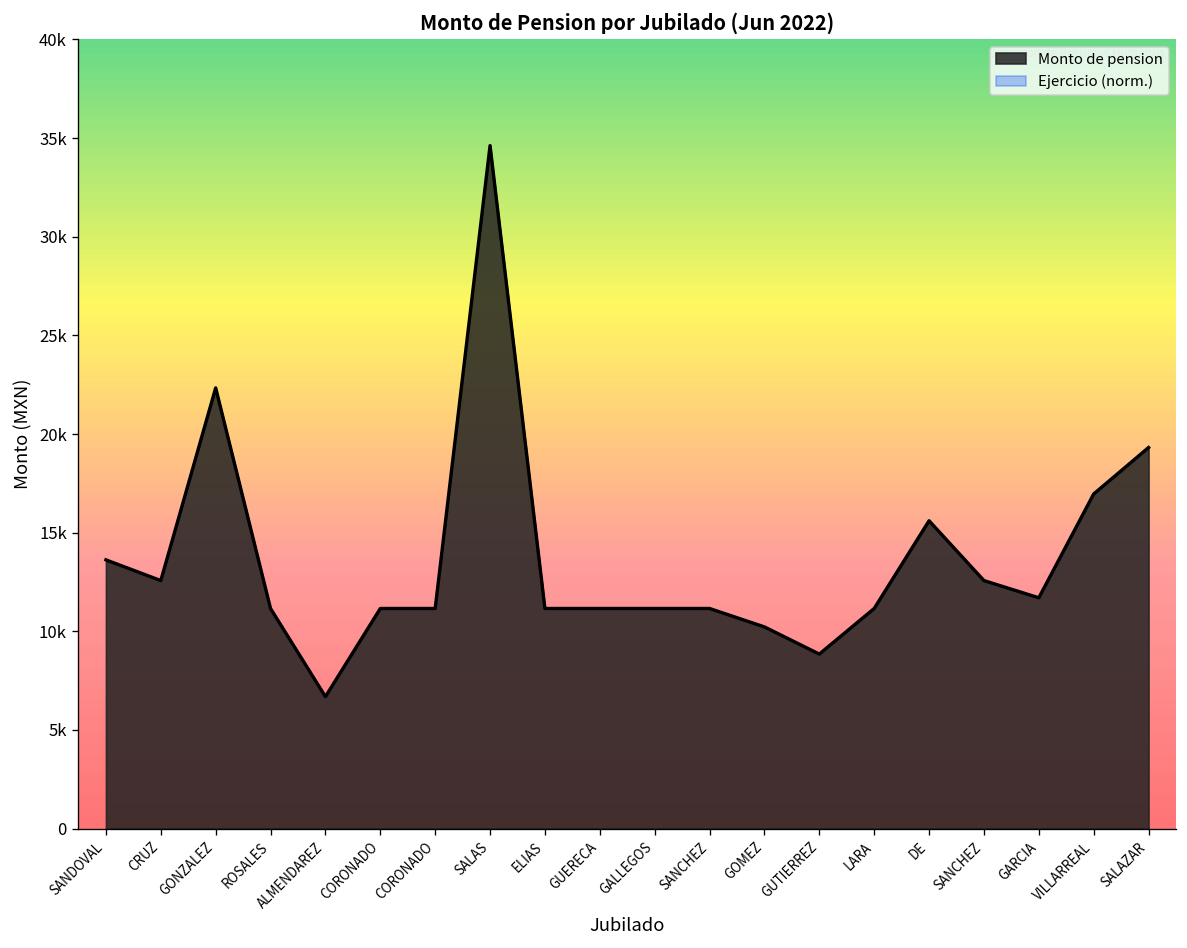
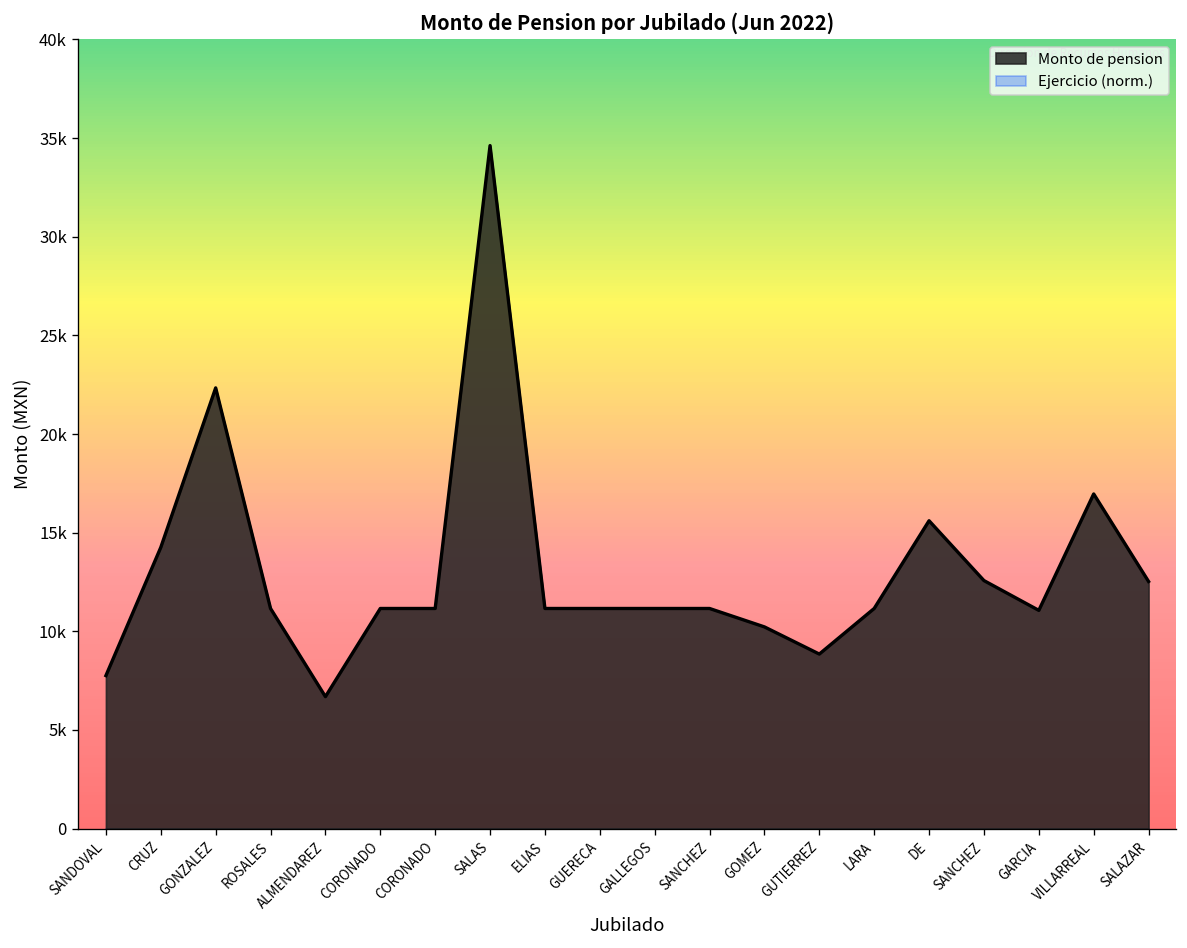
  {
    "Monto de pension": {
-     "SANDOVAL": 13600,
-     "CRUZ": 12600,
+     "SANDOVAL": 7800,
+     "CRUZ": 14300,
      "GONZALEZ": 22300,
      "ROSALES": 11200,
      "ALMENDAREZ": 6700,
      "SALAS": 34600,
      "ELIAS": 11200,
      "GUERECA": 11200,
      "GALLEGOS": 11200,
      "GOMEZ": 10200,
      "GUTIERREZ": 8800,
      "LARA": 11200,
      "DE": 15600,
-     "GARCIA": 11700,
+     "GARCIA": 11100,
      "VILLARREAL": 17000,
-     "SALAZAR": 19300
+     "SALAZAR": 12500
    }
  }
